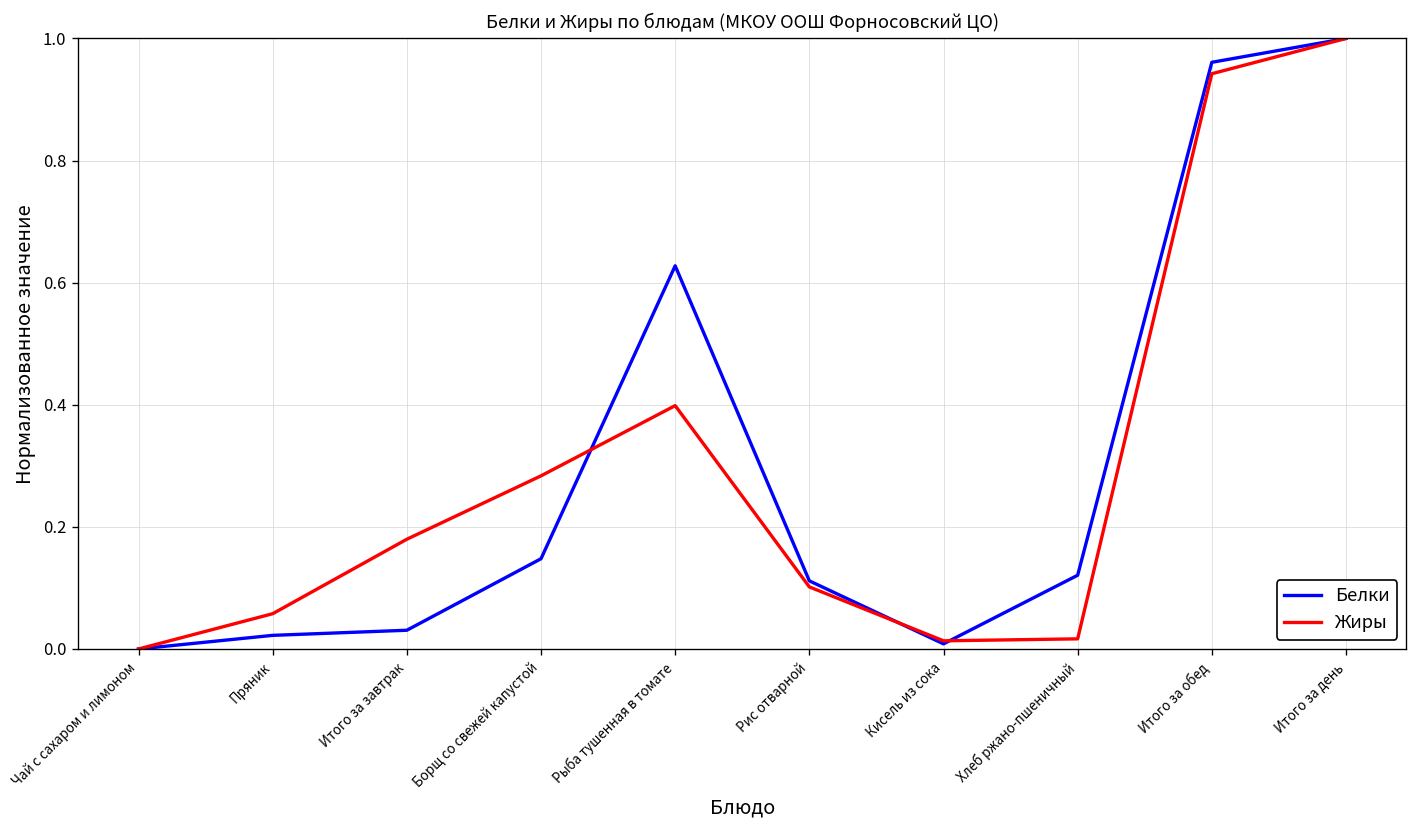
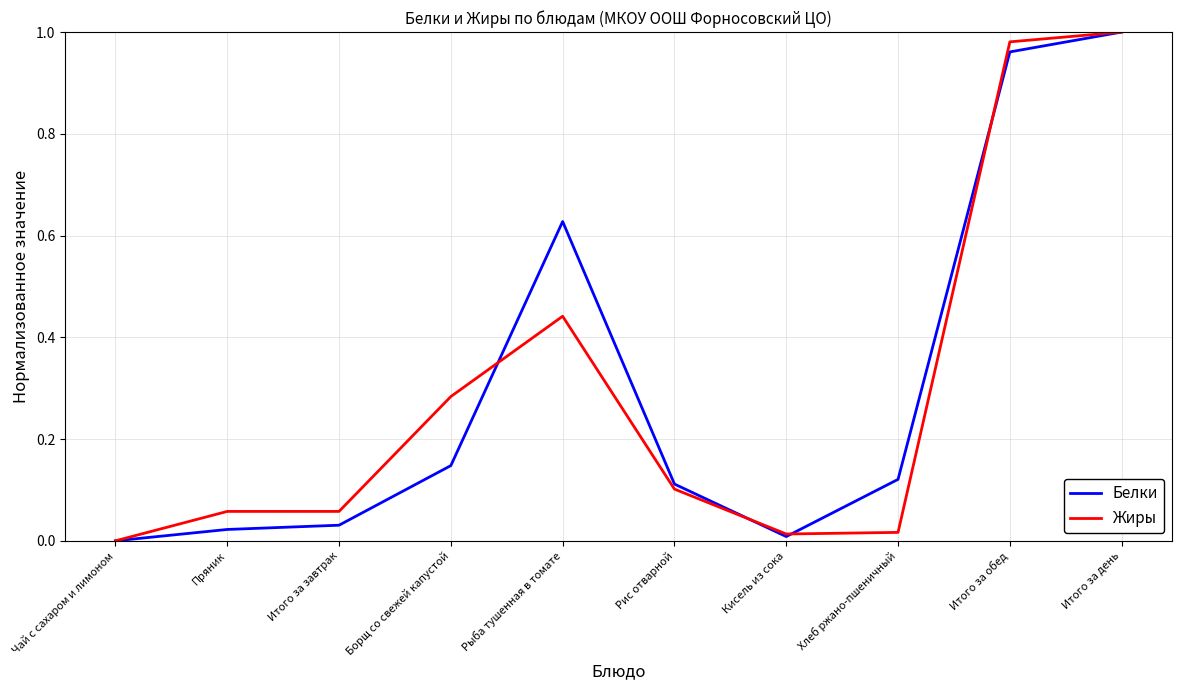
  {
    "Белки": {
      "Пряник": 0.02,
      "Итого за завтрак": 0.03,
      "Борщ со свежей капустой": 0.15,
      "Рыба тушенная в томате": 0.63,
      "Рис отварной": 0.11,
      "Кисель из сока": 0.01,
      "Хлеб ржано-пшеничный": 0.12,
      "Итого за обед": 0.96
    },
    "Жиры": {
      "Пряник": 0.06,
-     "Итого за завтрак": 0.18,
+     "Итого за завтрак": 0.06,
      "Борщ со свежей капустой": 0.28,
-     "Рыба тушенная в томате": 0.40,
+     "Рыба тушенная в томате": 0.44,
      "Рис отварной": 0.10,
      "Кисель из сока": 0.01,
      "Хлеб ржано-пшеничный": 0.02,
-     "Итого за обед": 0.94
+     "Итого за обед": 0.98
    }
  }
